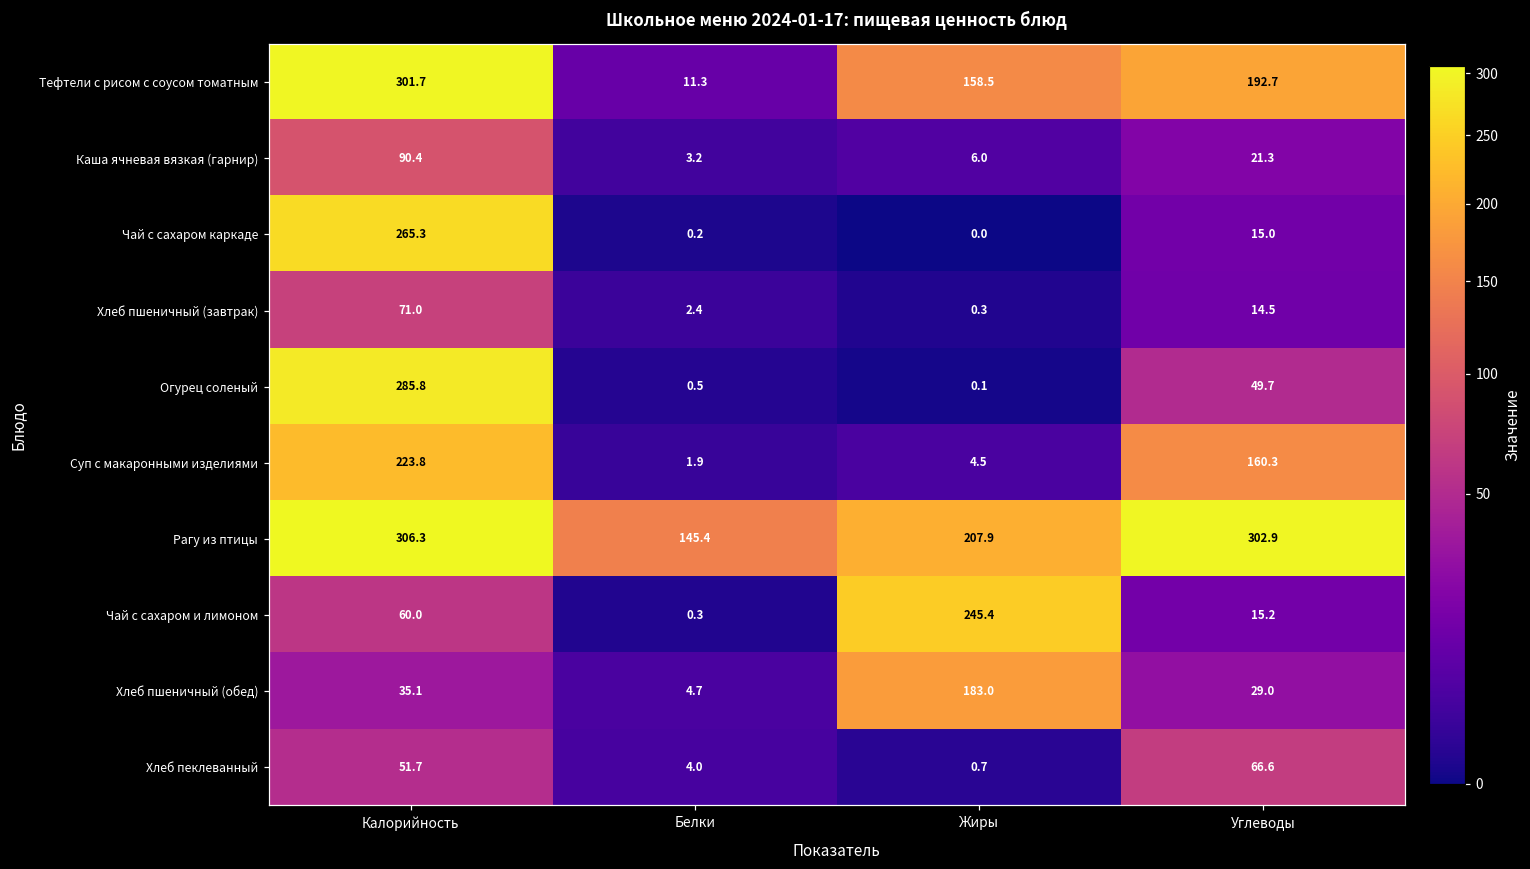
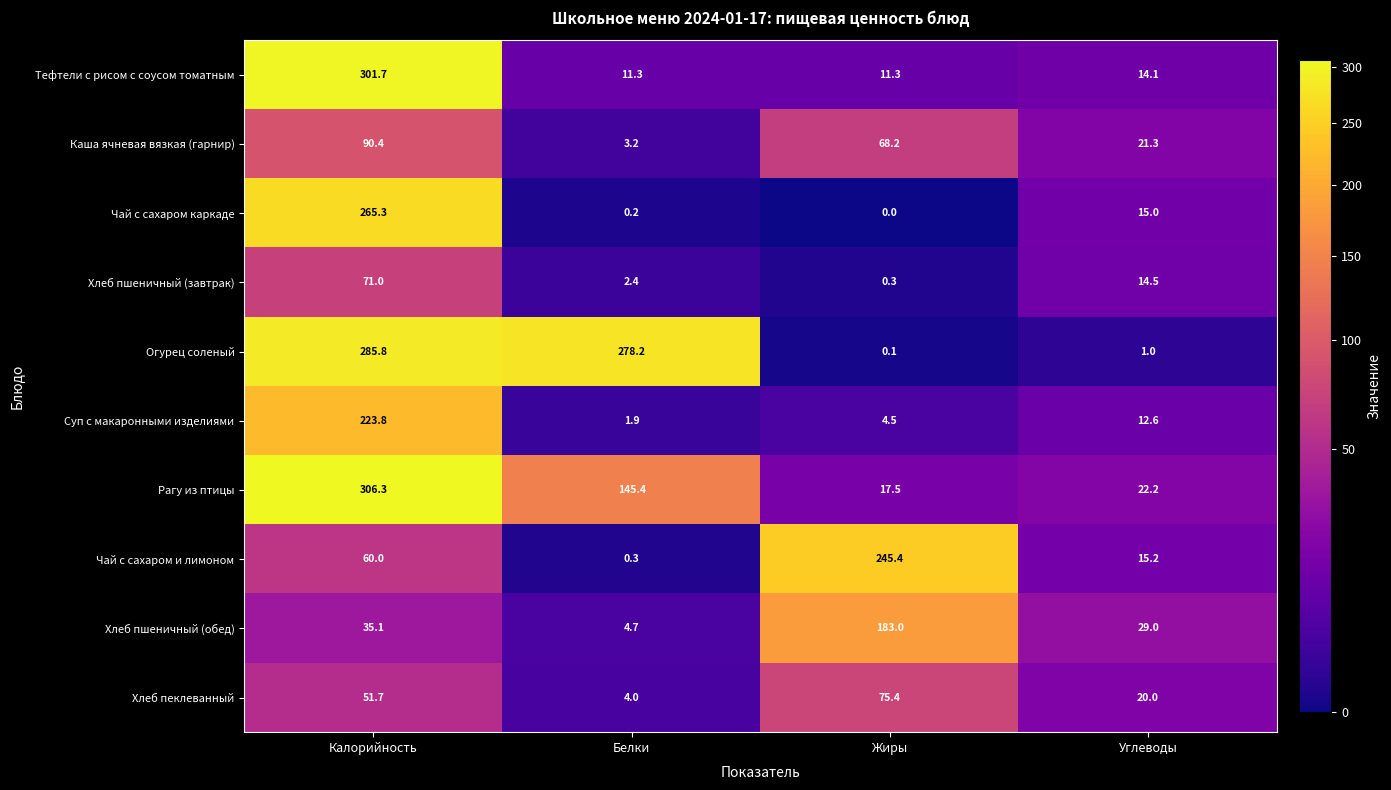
  {
    "Тефтели с рисом с соусом томатным": {
      "Калорийность": 301.7,
      "Белки": 11.3,
-     "Жиры": 158.5,
-     "Углеводы": 192.7
+     "Жиры": 11.3,
+     "Углеводы": 14.1
    },
    "Каша ячневая вязкая (гарнир)": {
      "Калорийность": 90.4,
      "Белки": 3.2,
-     "Жиры": 6.0,
+     "Жиры": 68.2,
      "Углеводы": 21.3
    },
    "Чай с сахаром каркаде": {
      "Калорийность": 265.3,
      "Белки": 0.2,
      "Жиры": 0.0,
      "Углеводы": 15.0
    },
    "Хлеб пшеничный (завтрак)": {
      "Калорийность": 71.0,
      "Белки": 2.4,
      "Жиры": 0.3,
      "Углеводы": 14.5
    },
    "Огурец соленый": {
      "Калорийность": 285.8,
-     "Белки": 0.5,
+     "Белки": 278.2,
      "Жиры": 0.1,
-     "Углеводы": 49.7
+     "Углеводы": 1.0
    },
    "Суп с макаронными изделиями": {
      "Калорийность": 223.8,
      "Белки": 1.9,
      "Жиры": 4.5,
-     "Углеводы": 160.3
+     "Углеводы": 12.6
    },
    "Рагу из птицы": {
      "Калорийность": 306.3,
      "Белки": 145.4,
-     "Жиры": 207.9,
-     "Углеводы": 302.9
+     "Жиры": 17.5,
+     "Углеводы": 22.2
    },
    "Чай с сахаром и лимоном": {
      "Калорийность": 60.0,
      "Белки": 0.3,
      "Жиры": 245.4,
      "Углеводы": 15.2
    },
    "Хлеб пшеничный (обед)": {
      "Калорийность": 35.1,
      "Белки": 4.7,
      "Жиры": 183.0,
      "Углеводы": 29.0
    },
    "Хлеб пеклеванный": {
      "Калорийность": 51.7,
      "Белки": 4.0,
-     "Жиры": 0.7,
-     "Углеводы": 66.6
+     "Жиры": 75.4,
+     "Углеводы": 20.0
    }
  }
